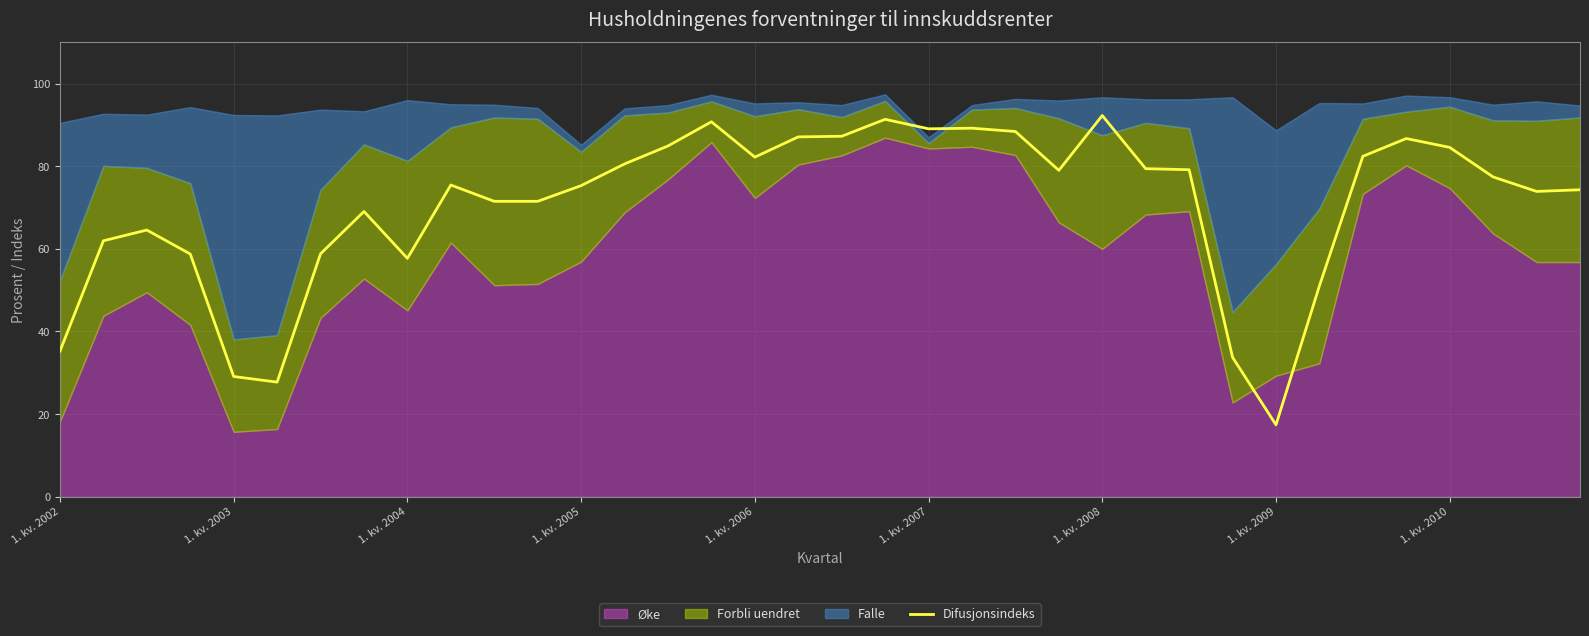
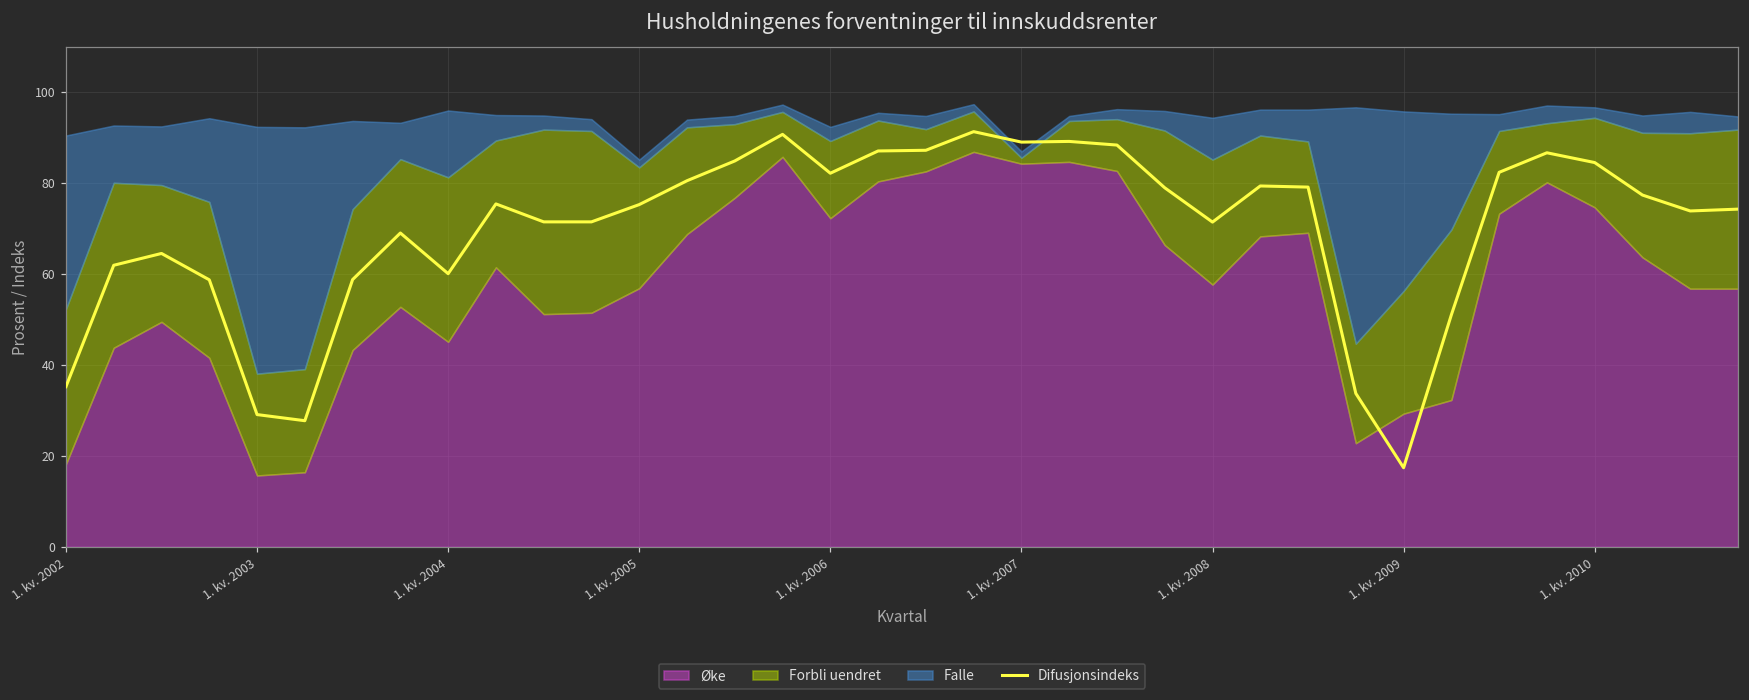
  {
    "Difusjonsindeks": {
      "1. kv. 2002": 35,
      "1. kv. 2003": 29,
-     "1. kv. 2004": 58,
+     "1. kv. 2004": 60,
      "1. kv. 2005": 75,
      "1. kv. 2006": 82,
      "1. kv. 2007": 89,
-     "1. kv. 2008": 92,
+     "1. kv. 2008": 71,
      "1. kv. 2009": 17,
      "1. kv. 2010": 85
    },
    "Øke": {
      "1. kv. 2002": 18,
      "1. kv. 2003": 16,
      "1. kv. 2004": 45,
      "1. kv. 2005": 57,
      "1. kv. 2006": 72,
      "1. kv. 2007": 84,
-     "1. kv. 2008": 60,
+     "1. kv. 2008": 58,
      "1. kv. 2009": 29,
      "1. kv. 2010": 75
    },
    "Forbli uendret": {
      "1. kv. 2002": 34,
      "1. kv. 2003": 22,
      "1. kv. 2004": 36,
      "1. kv. 2005": 27,
-     "1. kv. 2006": 20,
+     "1. kv. 2006": 17,
      "1. kv. 2007": 1,
      "1. kv. 2008": 28,
      "1. kv. 2009": 27,
      "1. kv. 2010": 20
    },
    "Falle": {
      "1. kv. 2002": 38,
      "1. kv. 2003": 54,
      "1. kv. 2004": 15,
      "1. kv. 2005": 2,
      "1. kv. 2006": 3,
      "1. kv. 2007": 1,
      "1. kv. 2008": 9,
-     "1. kv. 2009": 32,
+     "1. kv. 2009": 40,
      "1. kv. 2010": 2
    }
  }
